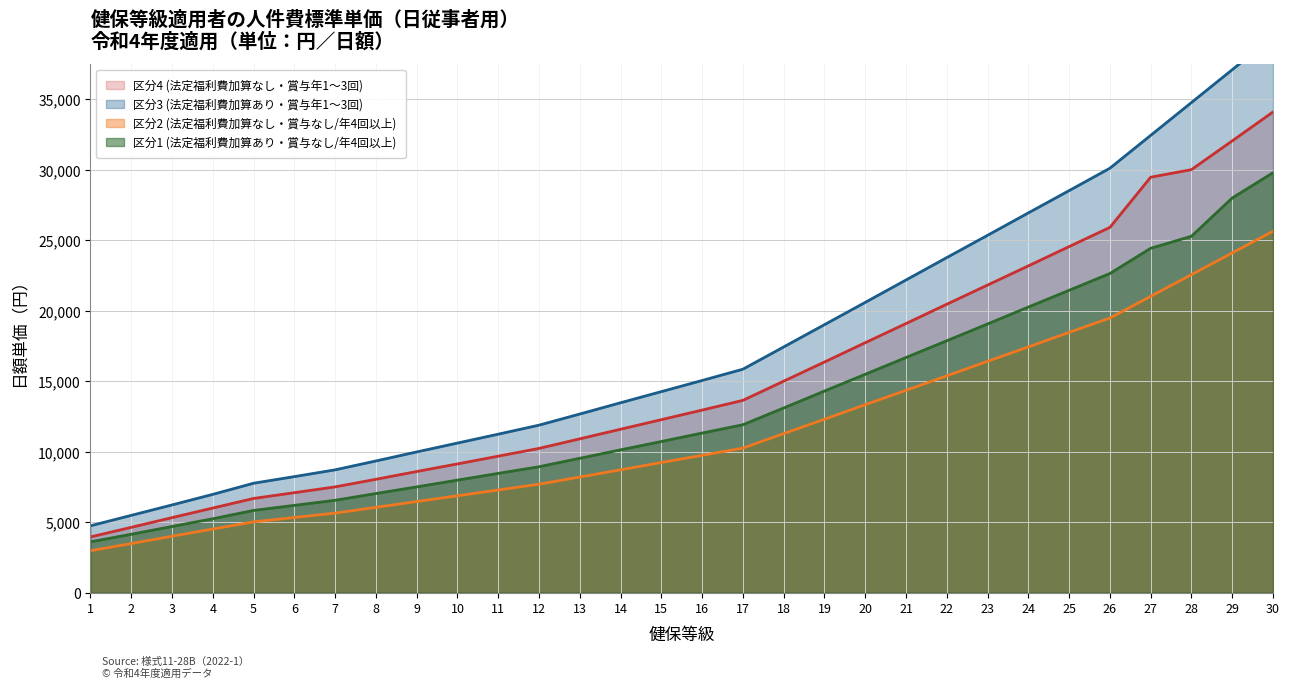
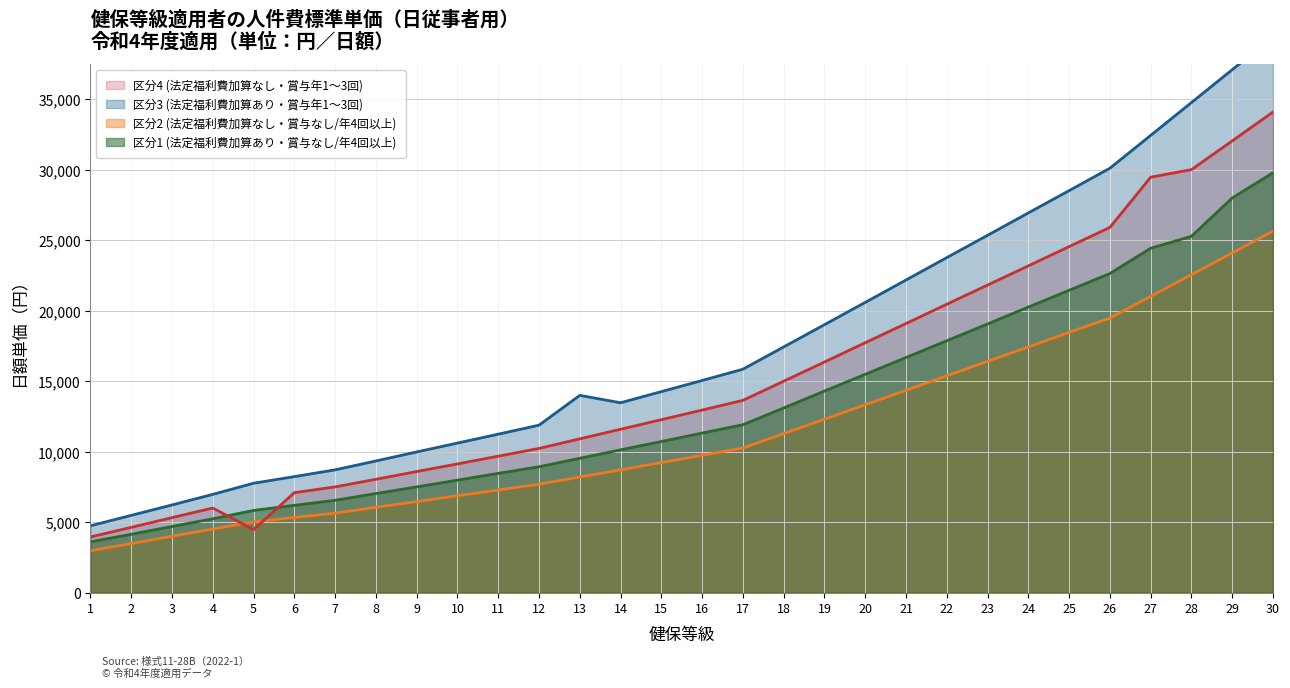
  {
    "区分4 (法定福利費加算なし・賞与年1〜3回)": {
      "1": "4,000",
      "2": "4,600",
      "3": "5,300",
      "4": "6,000",
-     "5": "6,700",
+     "5": "4,500",
      "6": "7,100",
      "7": "7,500",
      "8": "8,000",
      "9": "8,600",
      "10": "9,100",
      "11": "9,700",
      "12": "10,200",
      "13": "10,900",
      "14": "11,600",
      "15": "12,300",
      "16": "13,000",
      "17": "13,600",
      "18": "15,000",
      "19": "16,400",
      "20": "17,700",
      "21": "19,100",
      "22": "20,500",
      "23": "21,800",
      "24": "23,200",
      "25": "24,600",
      "26": "25,900",
      "27": "29,500",
      "28": "30,000",
      "29": "32,100",
      "30": "34,100"
    },
    "区分3 (法定福利費加算あり・賞与年1〜3回)": {
      "1": "4,700",
      "2": "5,500",
      "3": "6,200",
      "4": "7,000",
      "5": "7,800",
      "6": "8,200",
      "7": "8,700",
      "8": "9,300",
      "9": "10,000",
      "10": "10,600",
      "11": "11,200",
      "12": "11,900",
-     "13": "12,700",
+     "13": "14,000",
      "14": "13,500",
      "15": "14,300",
      "16": "15,100",
      "17": "15,900",
      "18": "17,400",
      "19": "19,000",
      "20": "20,600",
      "21": "22,200",
      "22": "23,800",
      "23": "25,400",
      "24": "26,900",
      "25": "28,500",
      "26": "30,100",
      "27": "32,400",
      "28": "34,800",
      "29": "37,100"
    },
    "区分2 (法定福利費加算なし・賞与なし/年4回以上)": {
      "1": "3,000",
      "2": "3,500",
      "3": "4,000",
      "4": "4,500",
      "5": "5,000",
      "6": "5,300",
      "7": "5,600",
      "8": "6,100",
      "9": "6,500",
      "10": "6,900",
      "11": "7,300",
      "12": "7,700",
      "13": "8,200",
      "14": "8,700",
      "15": "9,200",
      "16": "9,700",
      "17": "10,300",
      "18": "11,300",
      "19": "12,300",
      "20": "13,300",
      "21": "14,400",
      "22": "15,400",
      "23": "16,400",
      "24": "17,400",
      "25": "18,500",
      "26": "19,500",
      "27": "21,000",
      "28": "22,600",
      "29": "24,100",
      "30": "25,600"
    },
    "区分1 (法定福利費加算あり・賞与なし/年4回以上)": {
      "1": "3,600",
      "2": "4,100",
      "3": "4,700",
      "4": "5,200",
      "5": "5,800",
      "6": "6,200",
      "7": "6,600",
      "8": "7,000",
      "9": "7,500",
      "10": "8,000",
      "11": "8,500",
      "12": "8,900",
      "13": "9,500",
      "14": "10,100",
      "15": "10,700",
      "16": "11,300",
      "17": "11,900",
      "18": "13,100",
      "19": "14,300",
      "20": "15,500",
      "21": "16,700",
      "22": "17,900",
      "23": "19,100",
      "24": "20,300",
      "25": "21,500",
      "26": "22,600",
      "27": "24,400",
      "28": "25,300",
      "29": "28,000",
      "30": "29,800"
    }
  }
